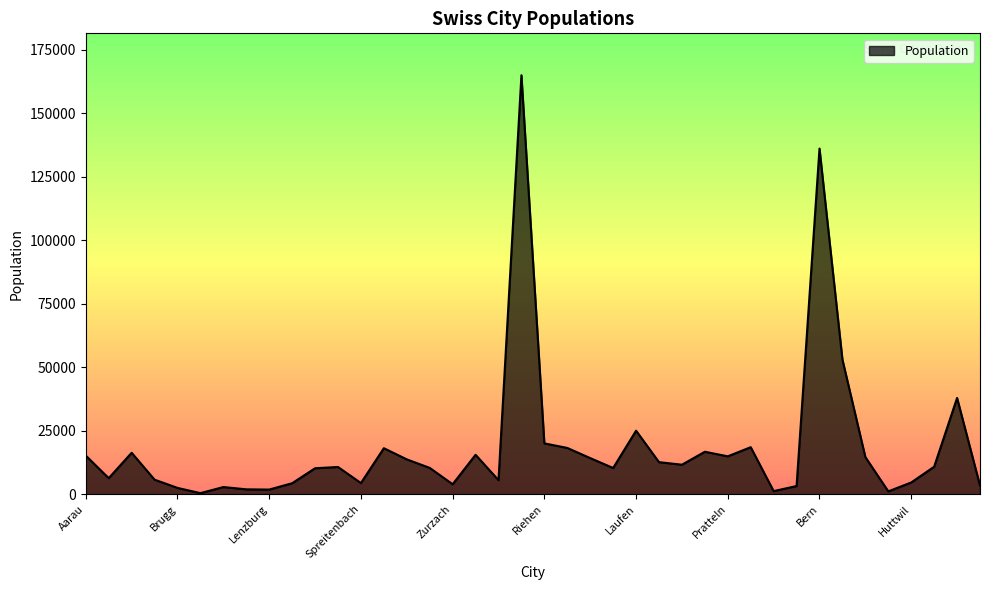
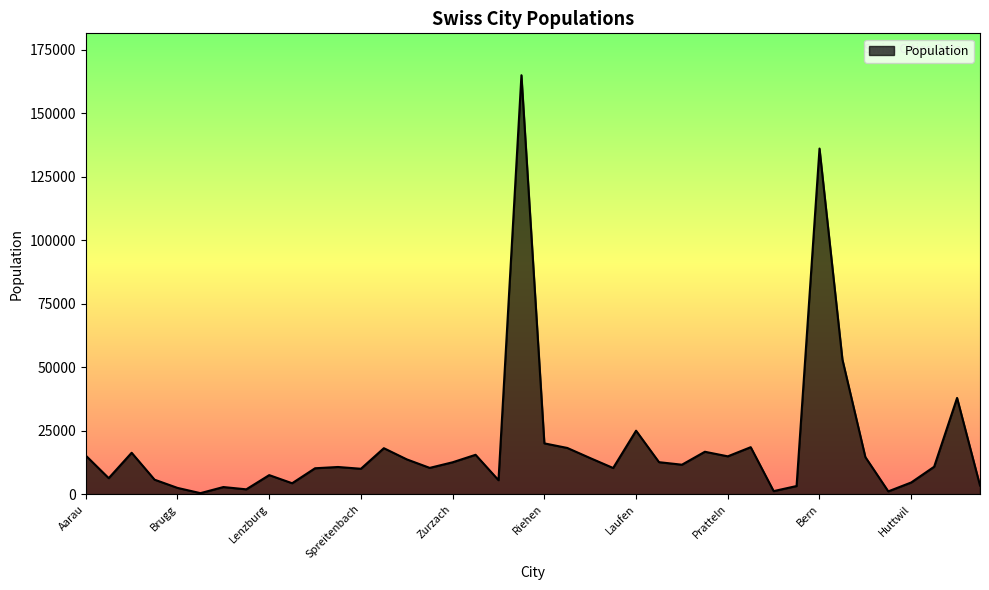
  {
    "Aarau": 15000,
    "Brugg": 2000,
-   "Lenzburg": 2000,
-   "Spreitenbach": 4000,
-   "Zurzach": 4000,
+   "Lenzburg": 8000,
+   "Spreitenbach": 10000,
+   "Zurzach": 13000,
    "Riehen": 20000,
    "Laufen": 25000,
    "Pratteln": 15000,
    "Bern": 136000,
    "Huttwil": 5000
  }
